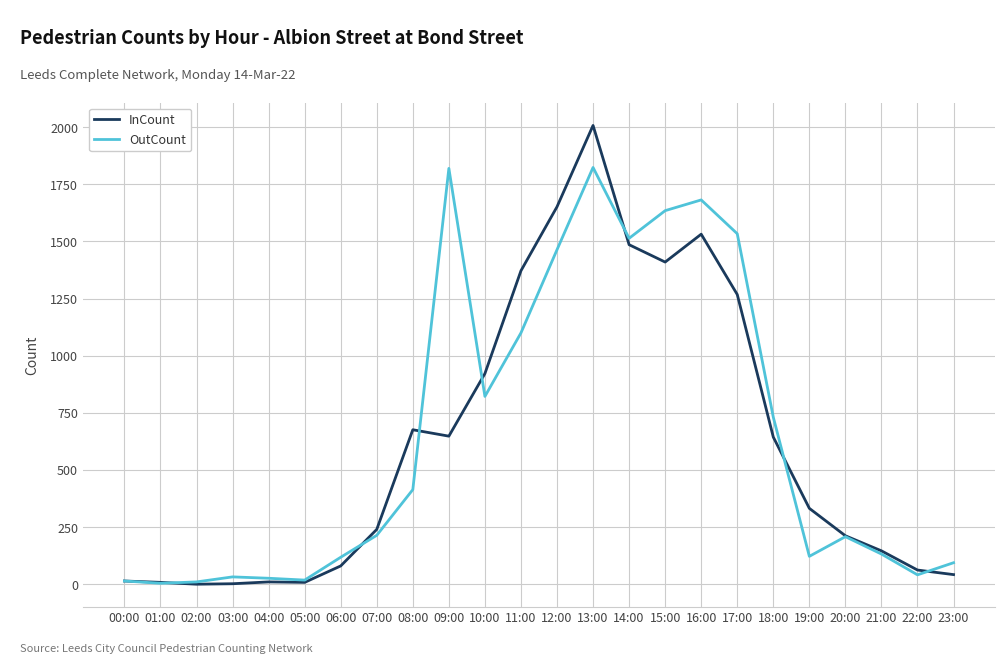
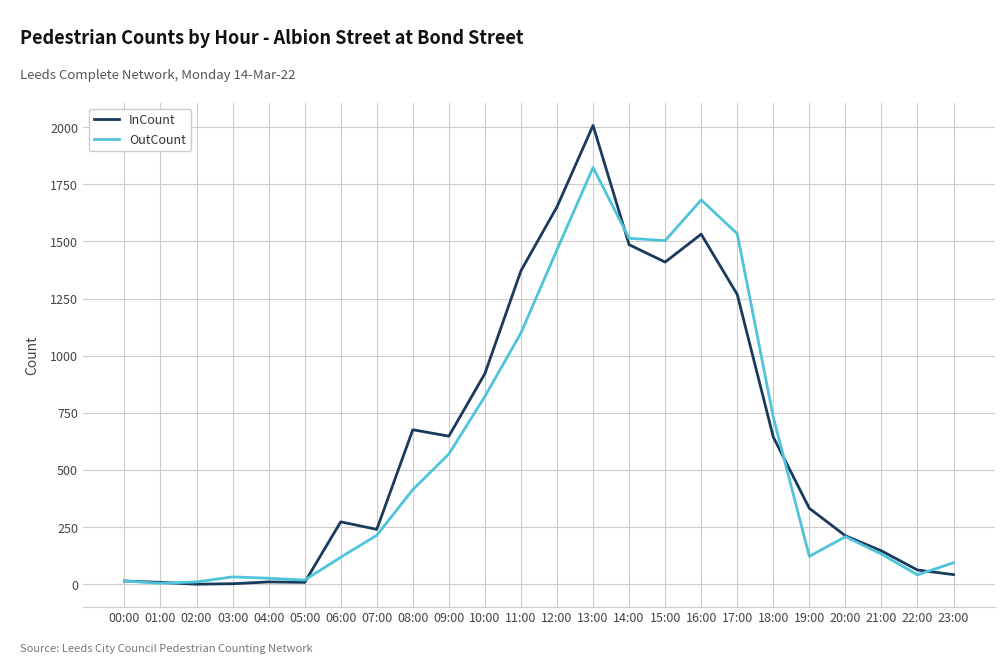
  {
    "InCount": {
      "03:00": 0,
      "04:00": 10,
-     "06:00": 80,
+     "06:00": 270,
      "07:00": 240,
      "08:00": 680,
      "09:00": 650,
      "10:00": 920,
      "11:00": 1370,
      "12:00": 1650,
      "13:00": 2010,
      "14:00": 1490,
      "15:00": 1410,
      "16:00": 1530,
      "17:00": 1270,
      "18:00": 640,
      "19:00": 330,
      "21:00": 150,
      "22:00": 60,
      "23:00": 40
    },
    "OutCount": {
      "03:00": 30,
      "04:00": 30,
      "06:00": 120,
      "07:00": 210,
      "08:00": 410,
-     "09:00": 1820,
+     "09:00": 570,
      "10:00": 820,
      "11:00": 1100,
      "12:00": 1460,
      "13:00": 1820,
      "14:00": 1510,
-     "15:00": 1640,
+     "15:00": 1500,
      "16:00": 1680,
      "17:00": 1530,
      "18:00": 730,
      "19:00": 120,
      "21:00": 130,
      "22:00": 40,
      "23:00": 90
    }
  }
